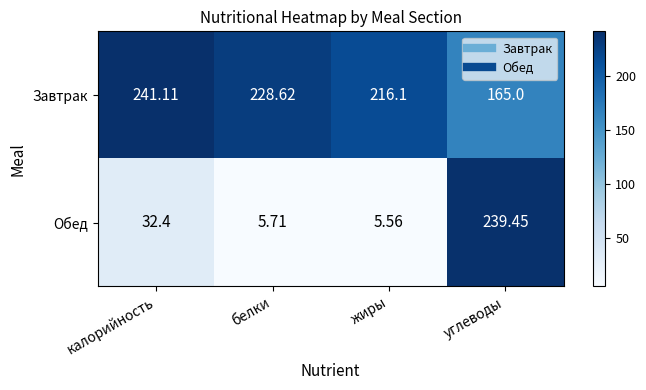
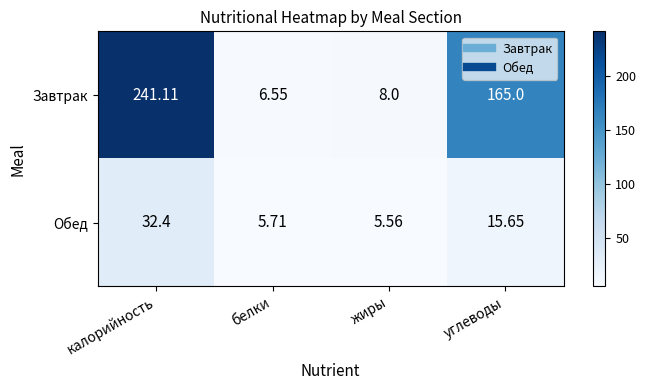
  {
    "Завтрак": {
      "калорийность": 241.11,
-     "белки": 228.62,
-     "жиры": 216.1,
+     "белки": 6.55,
+     "жиры": 8.0,
      "углеводы": 165.0
    },
    "Обед": {
      "калорийность": 32.4,
      "белки": 5.71,
      "жиры": 5.56,
-     "углеводы": 239.45
+     "углеводы": 15.65
    }
  }
